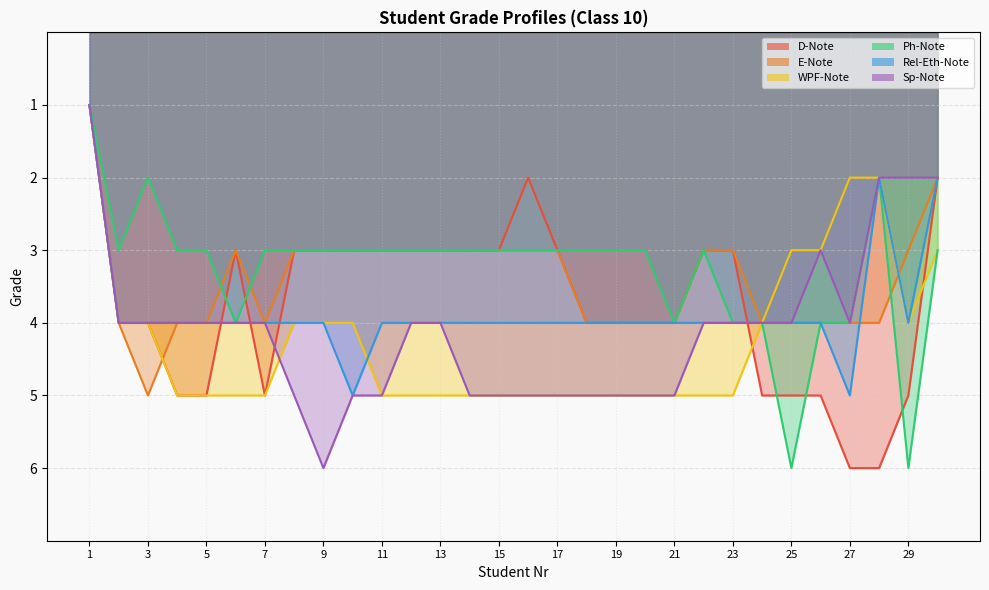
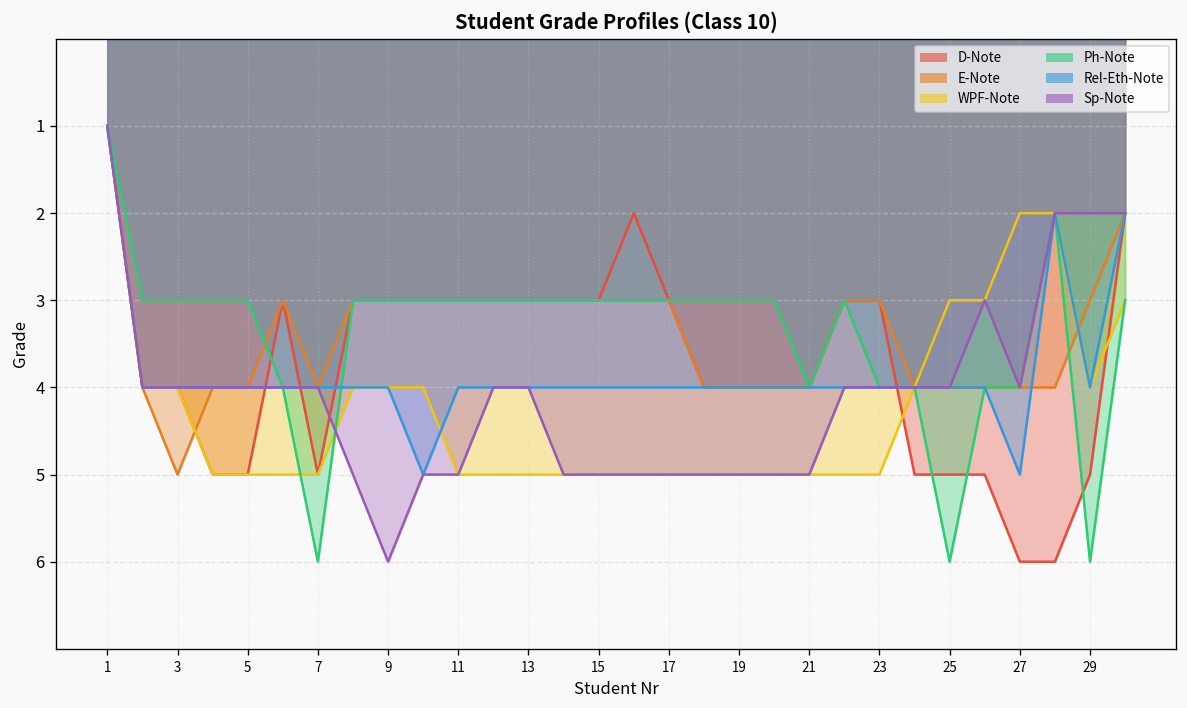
  {
    "Ph-Note": {
-     "3": 2,
+     "3": 3,
      "5": 3,
-     "7": 3,
+     "7": 6,
      "19": 3,
      "25": 6,
      "29": 6
    },
    "Rel-Eth-Note": {
      "11": 4,
      "15": 4,
      "17": 4,
      "27": 5
    },
    "Sp-Note": {
      "9": 6,
      "29": 2
    }
  }
